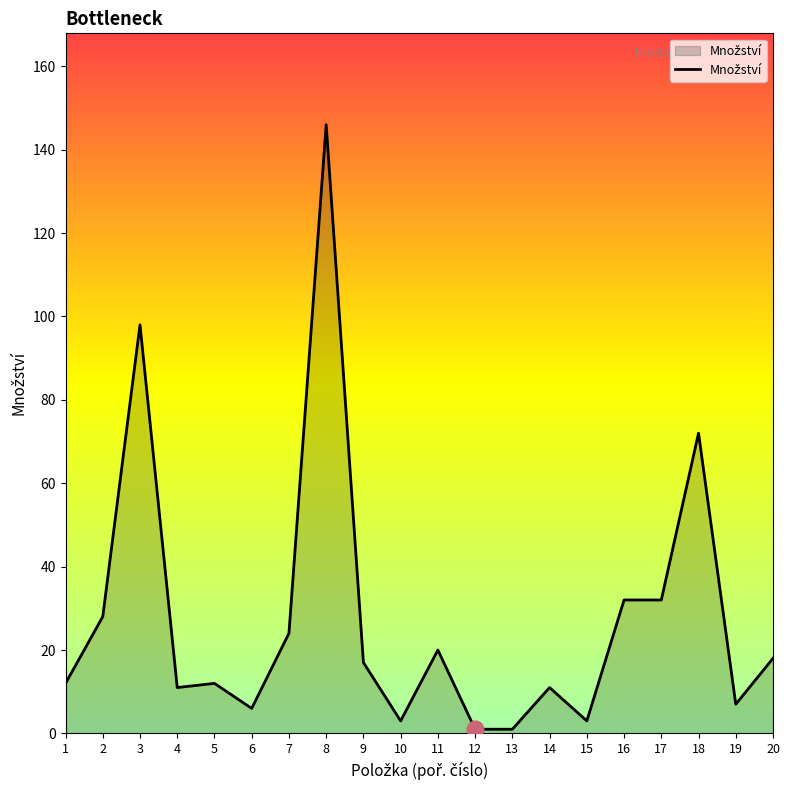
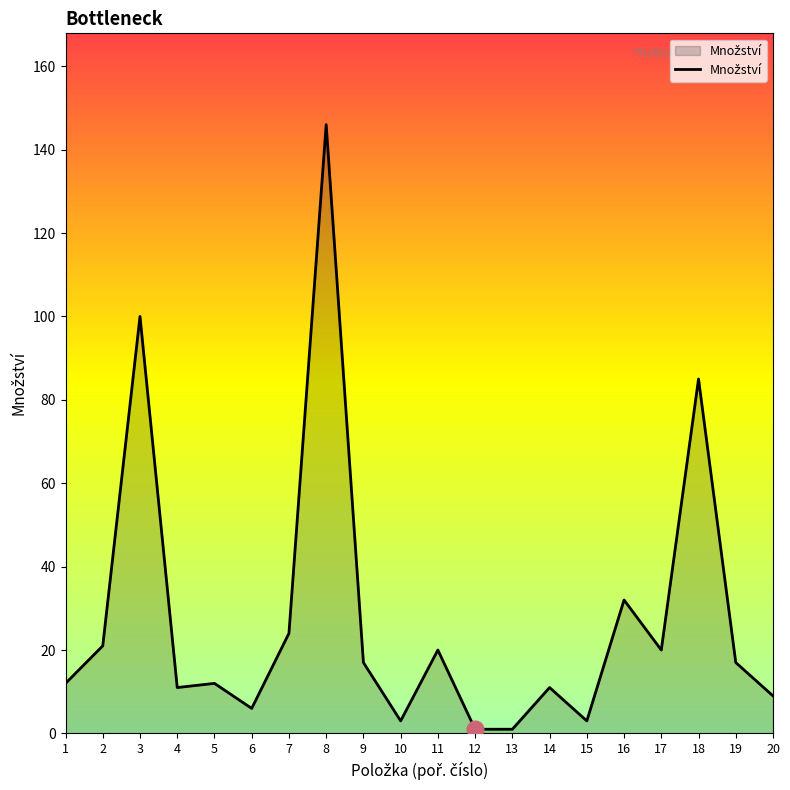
  {
    "Množství": {
      "1": 12,
-     "2": 28,
-     "3": 98,
+     "2": 21,
+     "3": 100,
      "4": 11,
      "5": 12,
      "6": 6,
      "7": 24,
      "8": 146,
      "9": 17,
      "10": 3,
      "11": 20,
      "13": 1,
      "14": 11,
      "15": 3,
      "16": 32,
-     "17": 32,
-     "18": 72,
-     "19": 7,
-     "20": 18
+     "17": 20,
+     "18": 85,
+     "19": 17,
+     "20": 9
    }
  }
